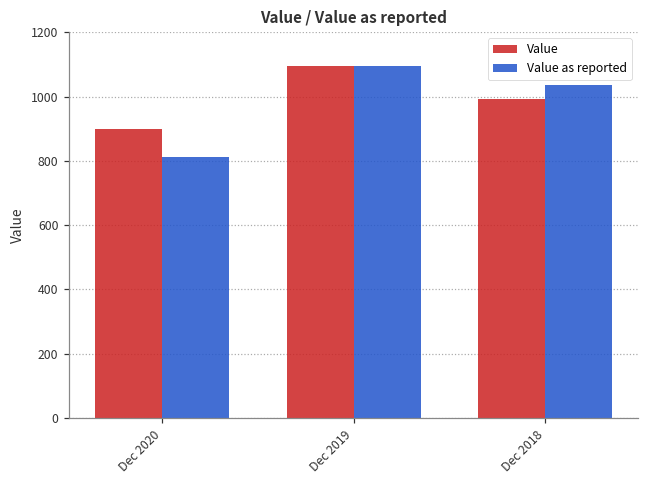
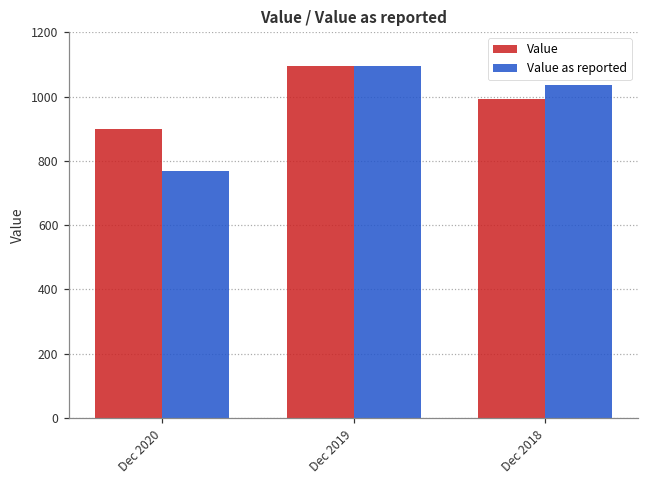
  {
    "Value": {
      "Dec 2020": 900,
      "Dec 2019": 1090,
      "Dec 2018": 990
    },
    "Value as reported": {
-     "Dec 2020": 810,
+     "Dec 2020": 770,
      "Dec 2019": 1090,
      "Dec 2018": 1040
    }
  }
